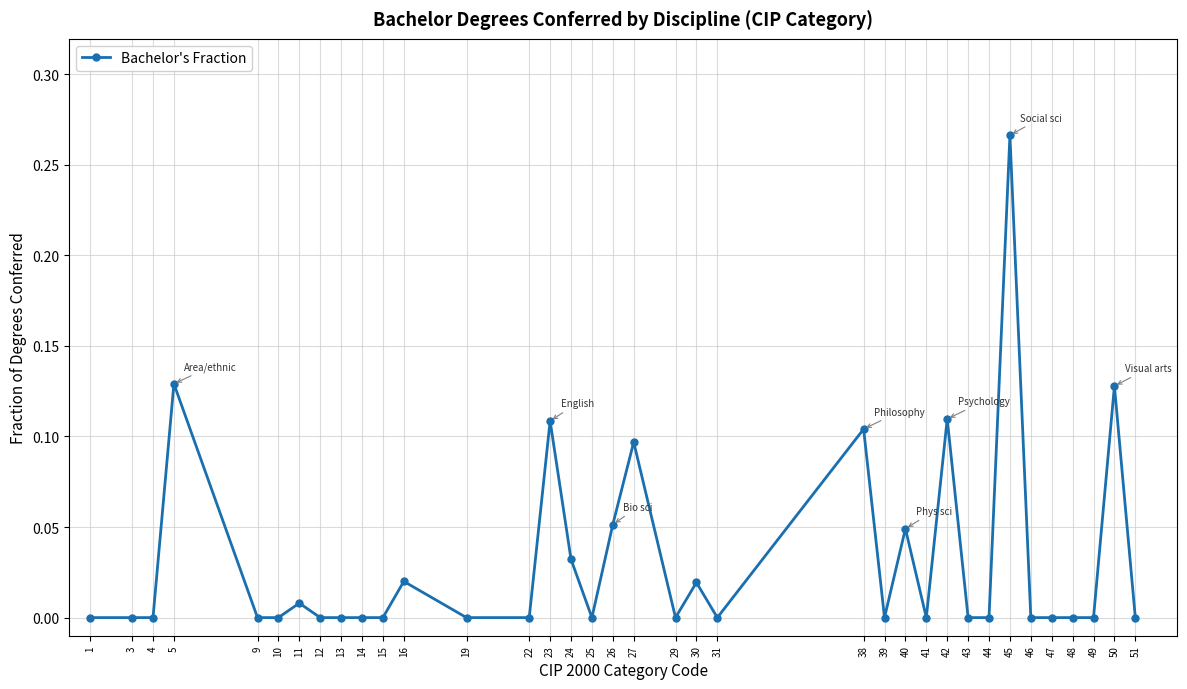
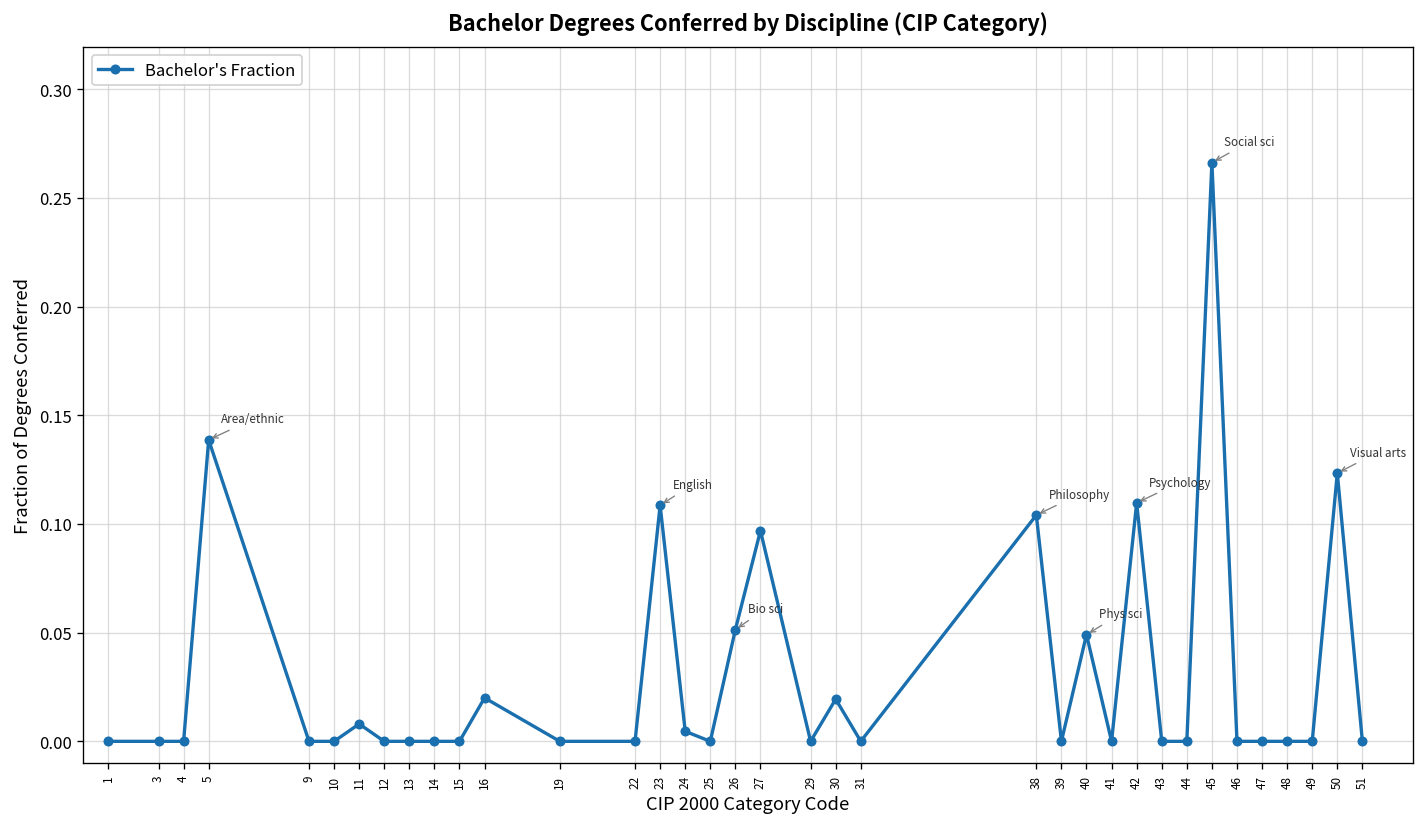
  {
    "1": 0.000,
    "3": 0.000,
    "4": 0.000,
-   "5": 0.129,
+   "5": 0.139,
    "9": 0.000,
    "10": 0.000,
    "11": 0.008,
    "12": 0.000,
    "13": 0.000,
    "14": 0.000,
    "15": 0.000,
    "16": 0.020,
    "19": 0.000,
    "22": 0.000,
    "23": 0.109,
-   "24": 0.032,
+   "24": 0.005,
    "25": 0.000,
    "26": 0.051,
    "27": 0.097,
    "29": 0.000,
    "30": 0.019,
    "31": 0.000,
    "38": 0.104,
    "39": 0.000,
    "40": 0.049,
    "41": 0.000,
    "42": 0.110,
    "43": 0.000,
    "44": 0.000,
    "45": 0.266,
    "46": 0.000,
    "47": 0.000,
    "48": 0.000,
    "49": 0.000,
-   "50": 0.128,
+   "50": 0.123,
    "51": 0.000
  }
